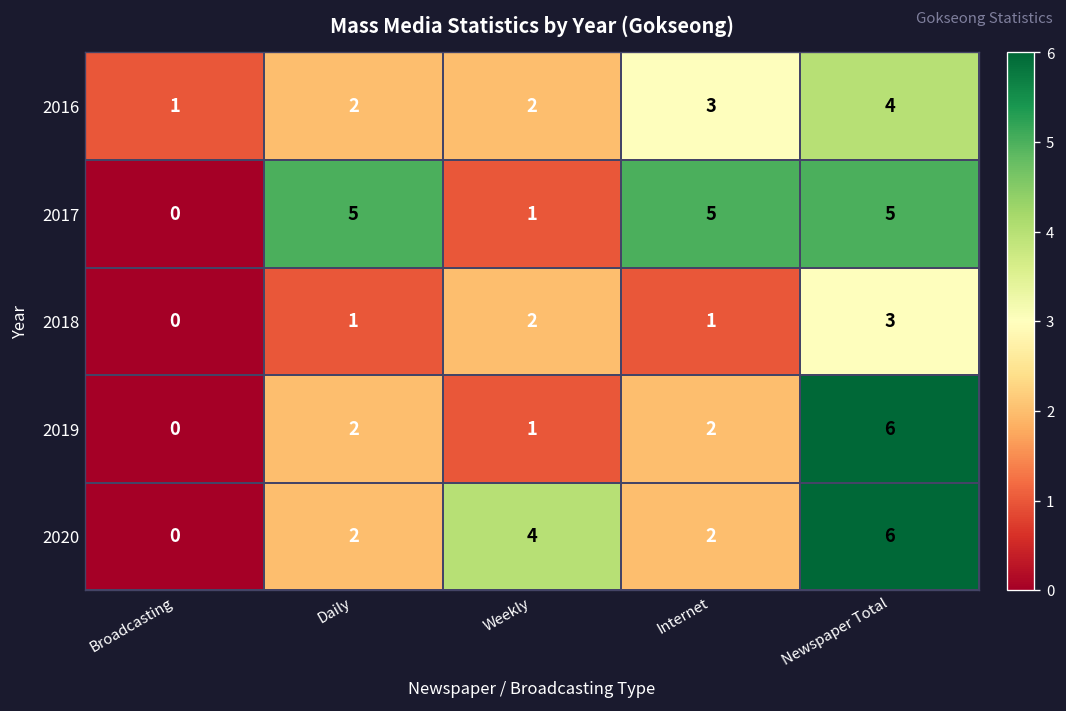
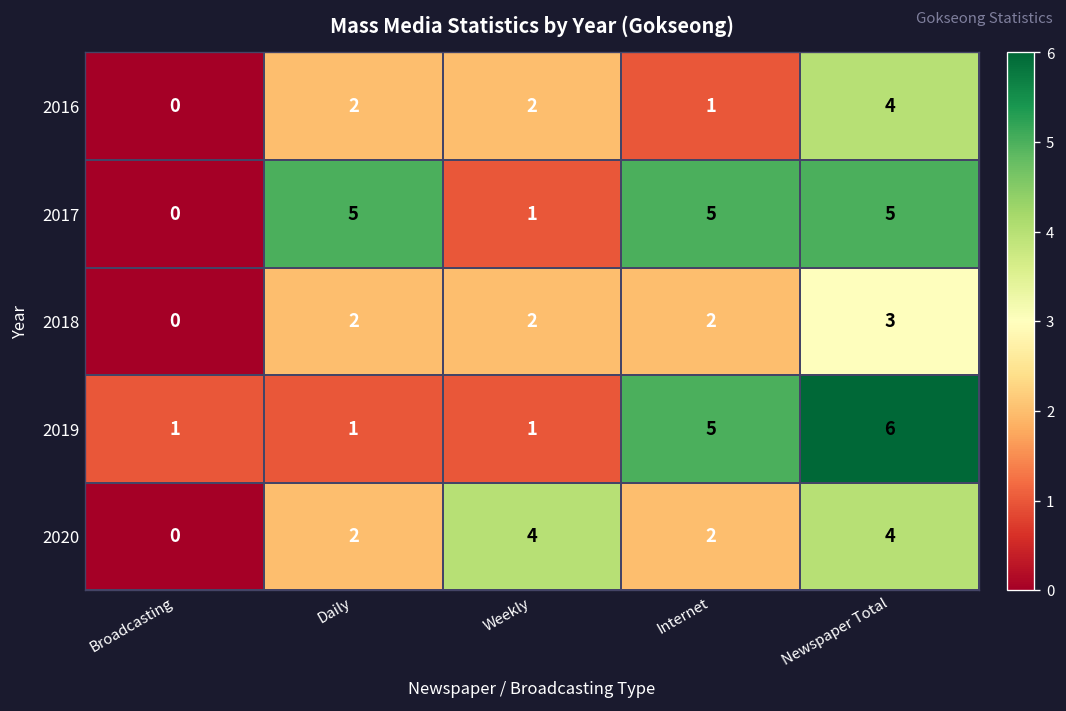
  {
    "2016": {
-     "Broadcasting": 1,
+     "Broadcasting": 0,
      "Daily": 2,
      "Weekly": 2,
-     "Internet": 3,
+     "Internet": 1,
      "Newspaper Total": 4
    },
    "2017": {
      "Broadcasting": 0,
      "Daily": 5,
      "Weekly": 1,
      "Internet": 5,
      "Newspaper Total": 5
    },
    "2018": {
      "Broadcasting": 0,
-     "Daily": 1,
+     "Daily": 2,
      "Weekly": 2,
-     "Internet": 1,
+     "Internet": 2,
      "Newspaper Total": 3
    },
    "2019": {
-     "Broadcasting": 0,
-     "Daily": 2,
+     "Broadcasting": 1,
+     "Daily": 1,
      "Weekly": 1,
-     "Internet": 2,
+     "Internet": 5,
      "Newspaper Total": 6
    },
    "2020": {
      "Broadcasting": 0,
      "Daily": 2,
      "Weekly": 4,
      "Internet": 2,
-     "Newspaper Total": 6
+     "Newspaper Total": 4
    }
  }
